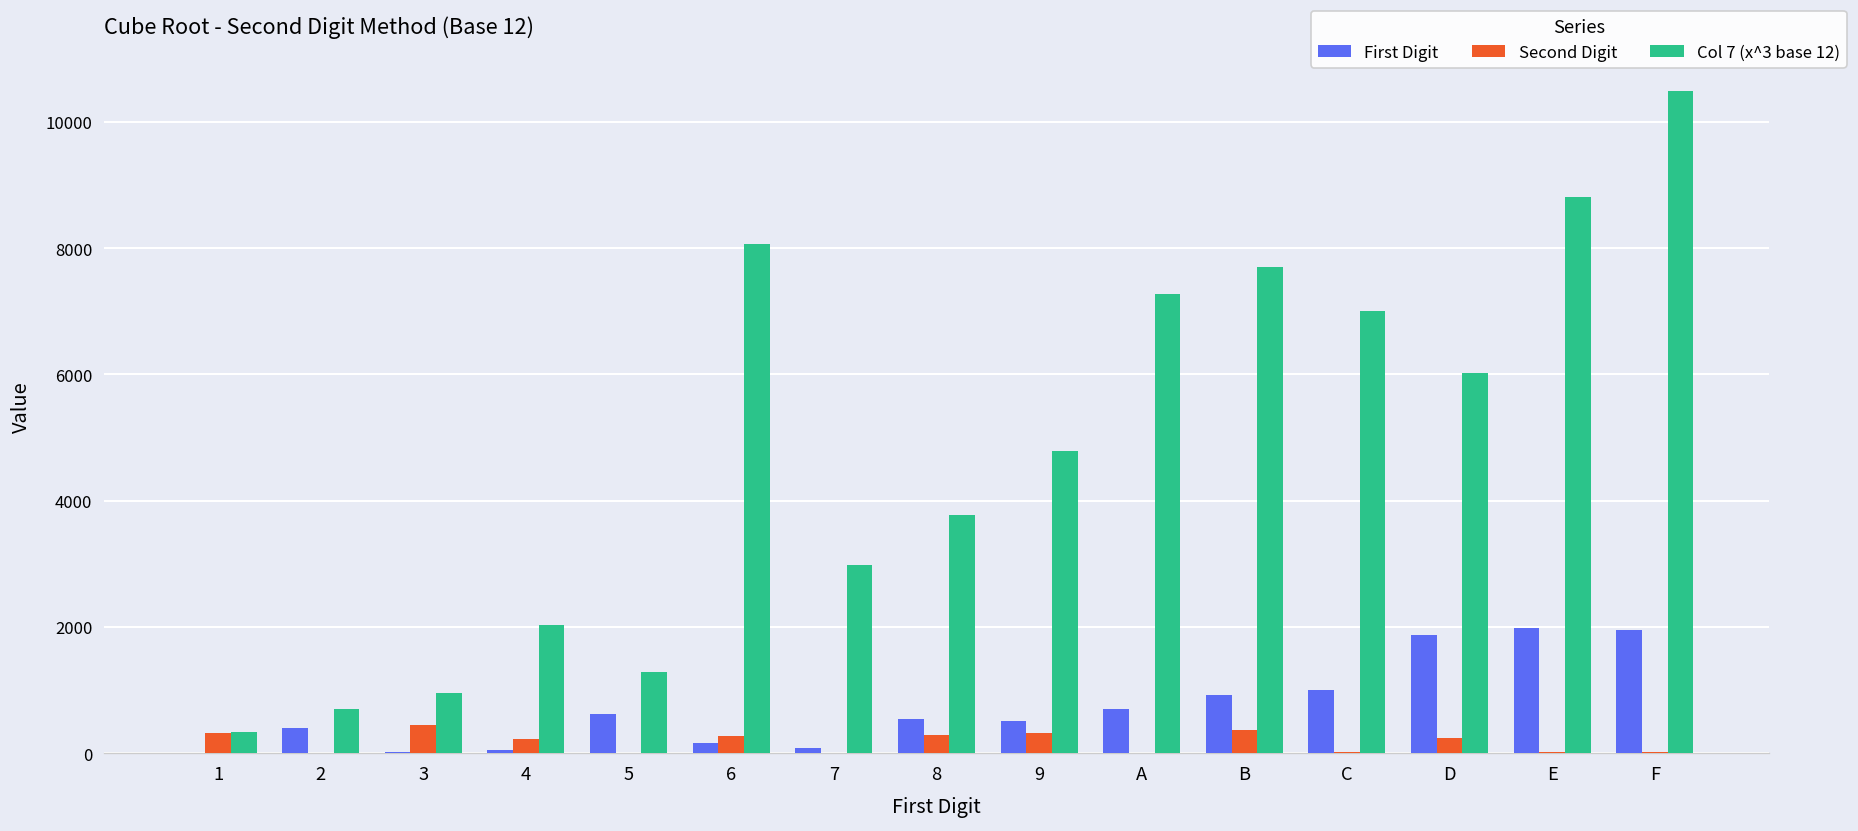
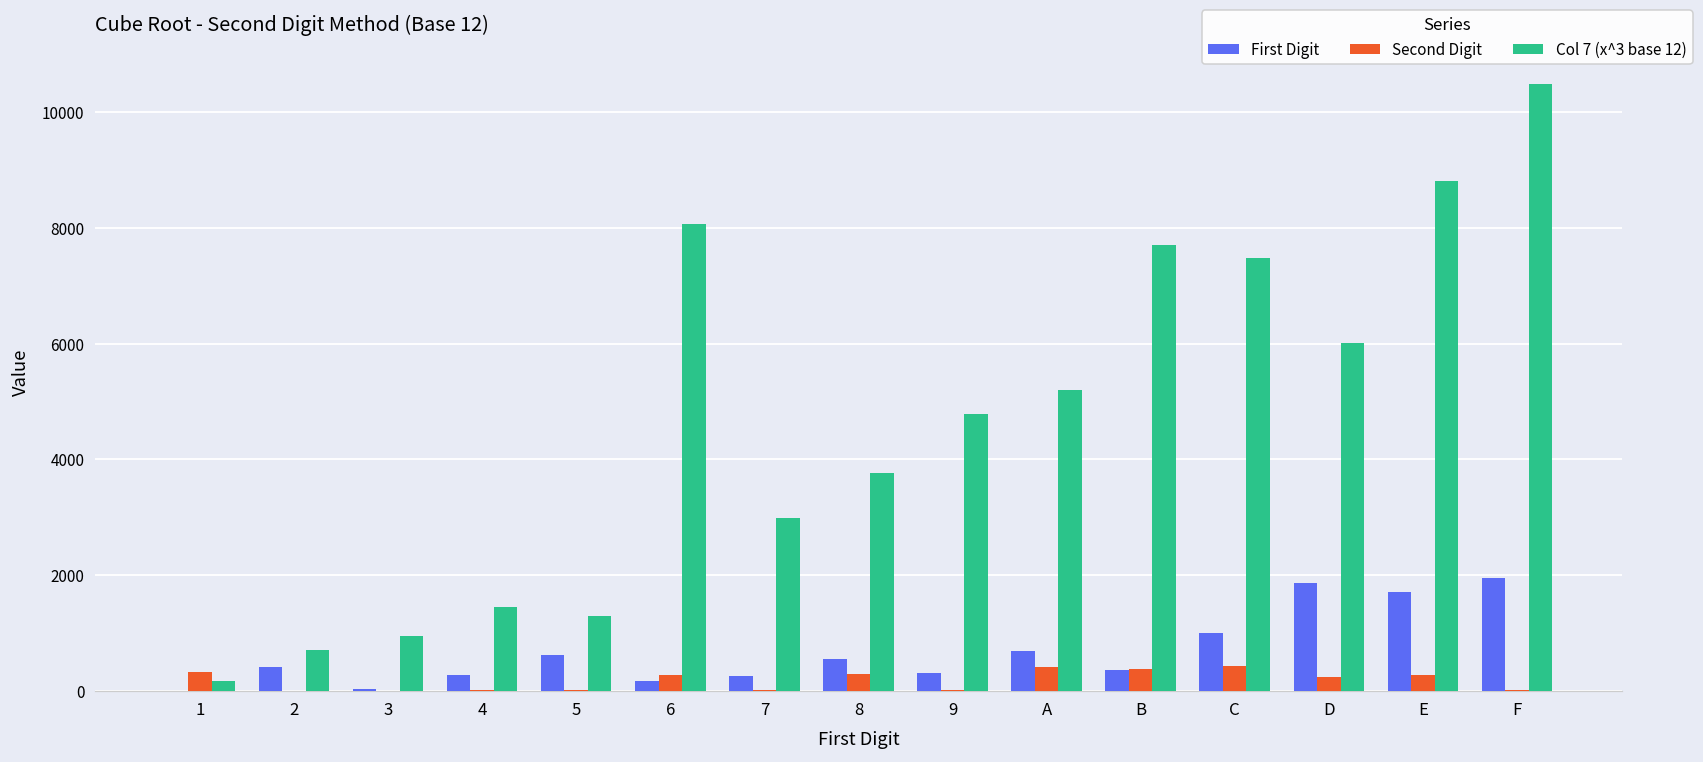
  {
    "First Digit": {
      "2": 400,
-     "4": 100,
+     "4": 300,
      "5": 600,
      "6": 200,
-     "7": 100,
+     "7": 200,
      "8": 500,
-     "9": 500,
+     "9": 300,
      "A": 700,
-     "B": 900,
+     "B": 400,
      "C": 1000,
      "D": 1900,
-     "E": 2000,
+     "E": 1700,
      "F": 2000
    },
    "Second Digit": {
      "1": 300,
-     "3": 400,
-     "4": 200,
+     "3": 0,
+     "4": 0,
      "6": 300,
      "8": 300,
-     "9": 300,
-     "A": 0,
+     "9": 0,
+     "A": 400,
      "B": 400,
-     "C": 0,
+     "C": 400,
      "D": 200,
-     "E": 0
+     "E": 300
    },
    "Col 7 (x^3 base 12)": {
-     "1": 300,
+     "1": 200,
      "2": 700,
      "3": 1000,
-     "4": 2000,
+     "4": 1500,
      "5": 1300,
      "6": 8100,
      "7": 3000,
      "8": 3800,
      "9": 4800,
-     "A": 7300,
+     "A": 5200,
      "B": 7700,
-     "C": 7000,
+     "C": 7500,
      "D": 6000,
      "E": 8800,
      "F": 10500
    }
  }
